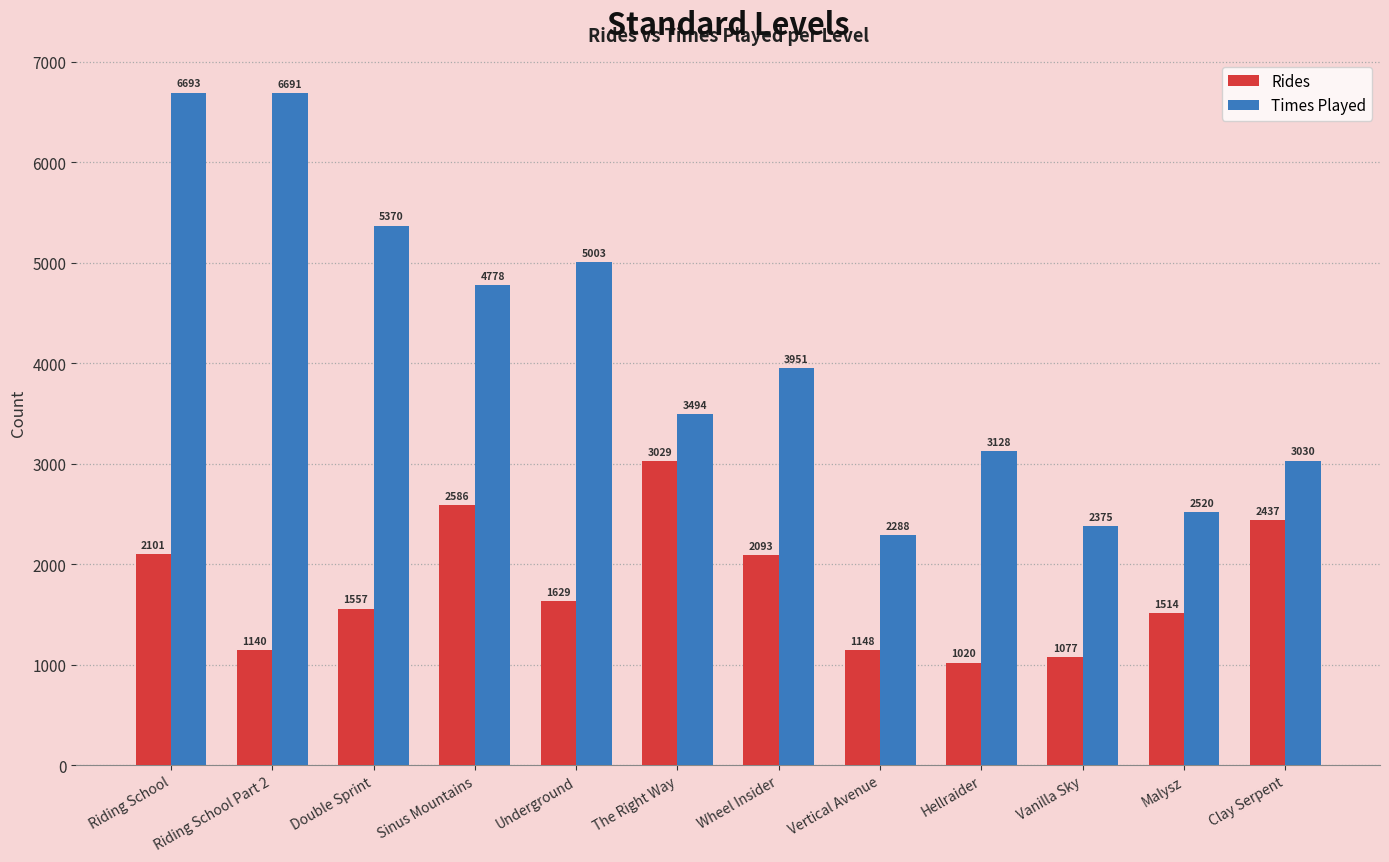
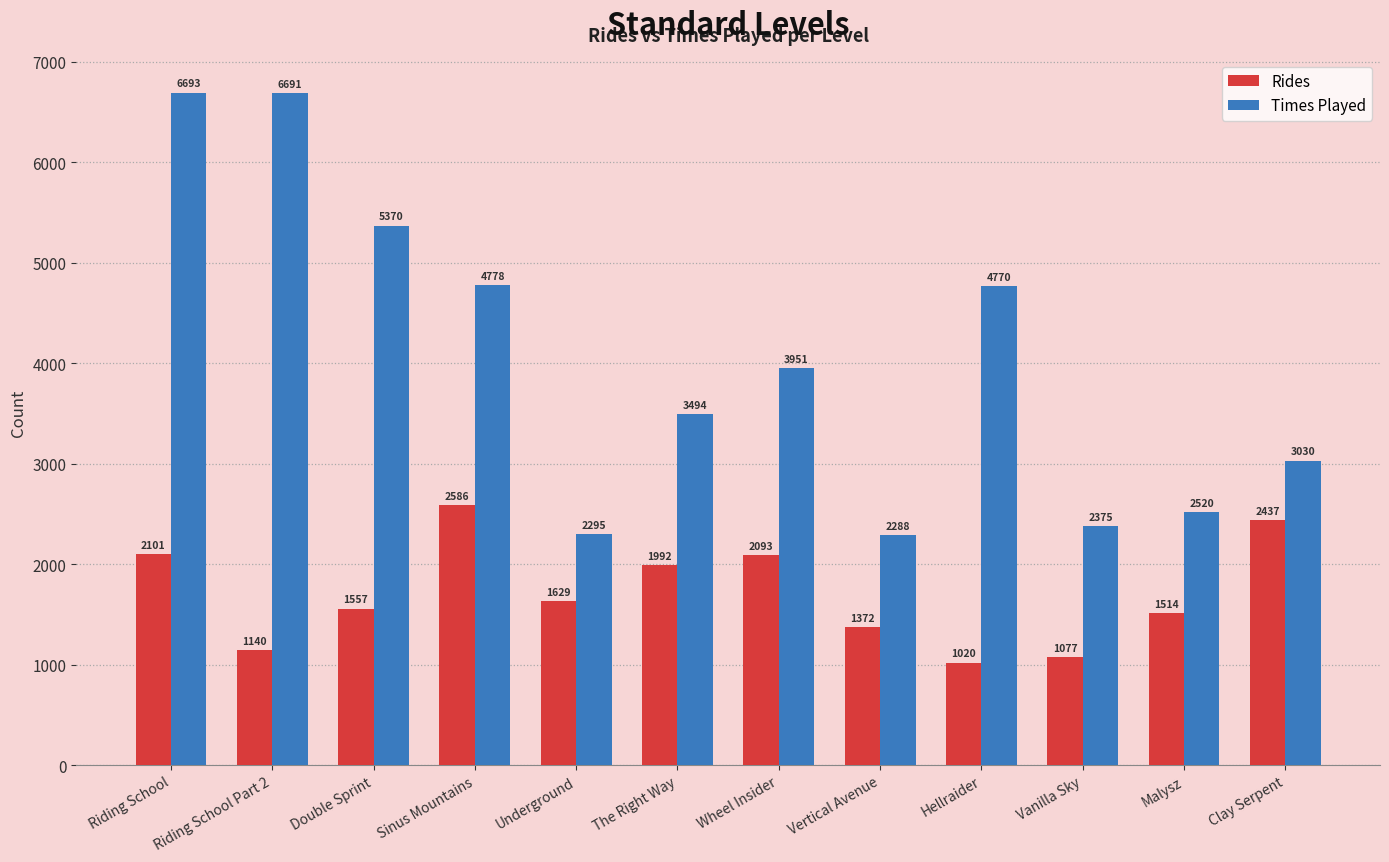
  {
    "Rides": {
      "Riding School": 2101,
      "Riding School Part 2": 1140,
      "Double Sprint": 1557,
      "Sinus Mountains": 2586,
      "Underground": 1629,
-     "The Right Way": 3029,
+     "The Right Way": 1992,
      "Wheel Insider": 2093,
-     "Vertical Avenue": 1148,
+     "Vertical Avenue": 1372,
      "Hellraider": 1020,
      "Vanilla Sky": 1077,
      "Malysz": 1514,
      "Clay Serpent": 2437
    },
    "Times Played": {
      "Riding School": 6693,
      "Riding School Part 2": 6691,
      "Double Sprint": 5370,
      "Sinus Mountains": 4778,
-     "Underground": 5003,
+     "Underground": 2295,
      "The Right Way": 3494,
      "Wheel Insider": 3951,
      "Vertical Avenue": 2288,
-     "Hellraider": 3128,
+     "Hellraider": 4770,
      "Vanilla Sky": 2375,
      "Malysz": 2520,
      "Clay Serpent": 3030
    }
  }
